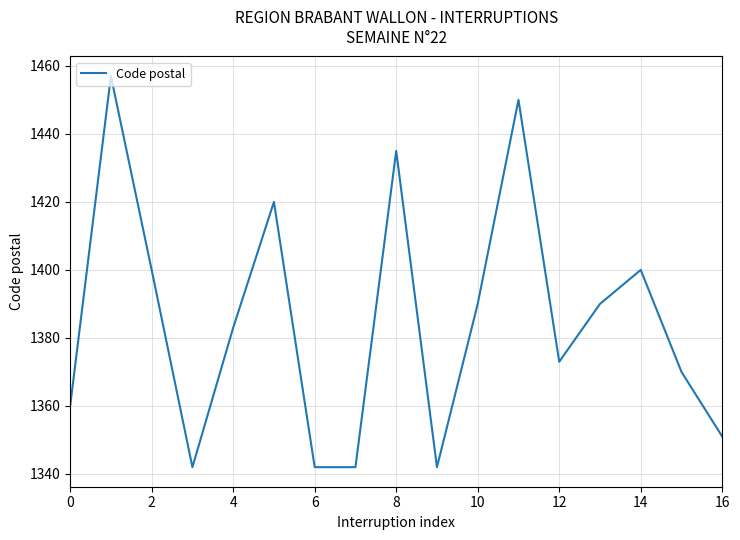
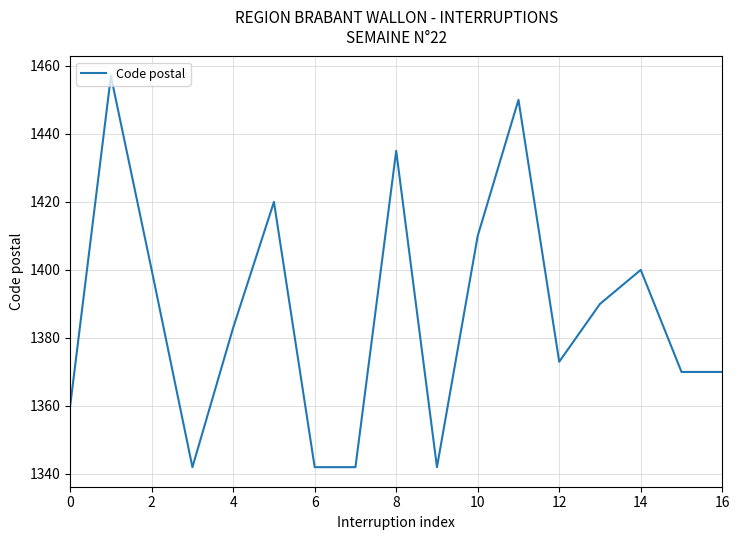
  {
    "0": 1360,
    "2": 1400,
    "4": 1383,
    "6": 1342,
    "8": 1435,
-   "10": 1390,
+   "10": 1410,
    "12": 1373,
    "14": 1400,
-   "16": 1351
+   "16": 1370
  }
